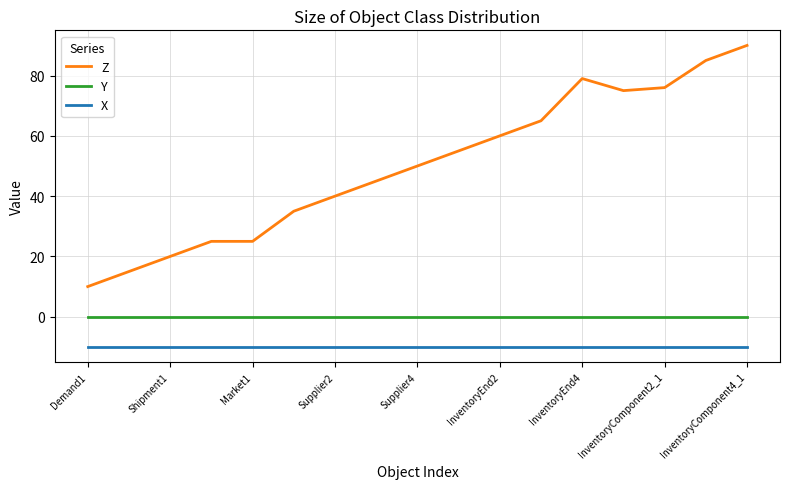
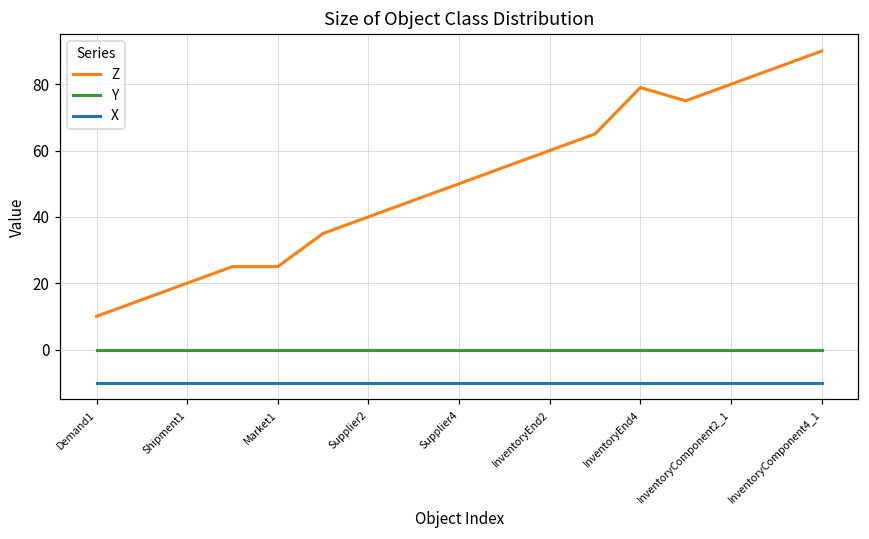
  {
    "Z": {
      "Demand1": 10,
      "Shipment1": 20,
      "Market1": 25,
      "Supplier2": 40,
      "Supplier4": 50,
      "InventoryEnd2": 60,
      "InventoryEnd4": 79,
-     "InventoryComponent2_1": 76,
+     "InventoryComponent2_1": 80,
      "InventoryComponent4_1": 90
    },
    "Y": {
      "Demand1": 0,
      "Shipment1": 0,
      "Market1": 0,
      "Supplier2": 0,
      "Supplier4": 0,
      "InventoryEnd2": 0,
      "InventoryEnd4": 0,
      "InventoryComponent2_1": 0,
      "InventoryComponent4_1": 0
    },
    "X": {
      "Demand1": -10,
      "Shipment1": -10,
      "Market1": -10,
      "Supplier2": -10,
      "Supplier4": -10,
      "InventoryEnd2": -10,
      "InventoryEnd4": -10,
      "InventoryComponent2_1": -10,
      "InventoryComponent4_1": -10
    }
  }
